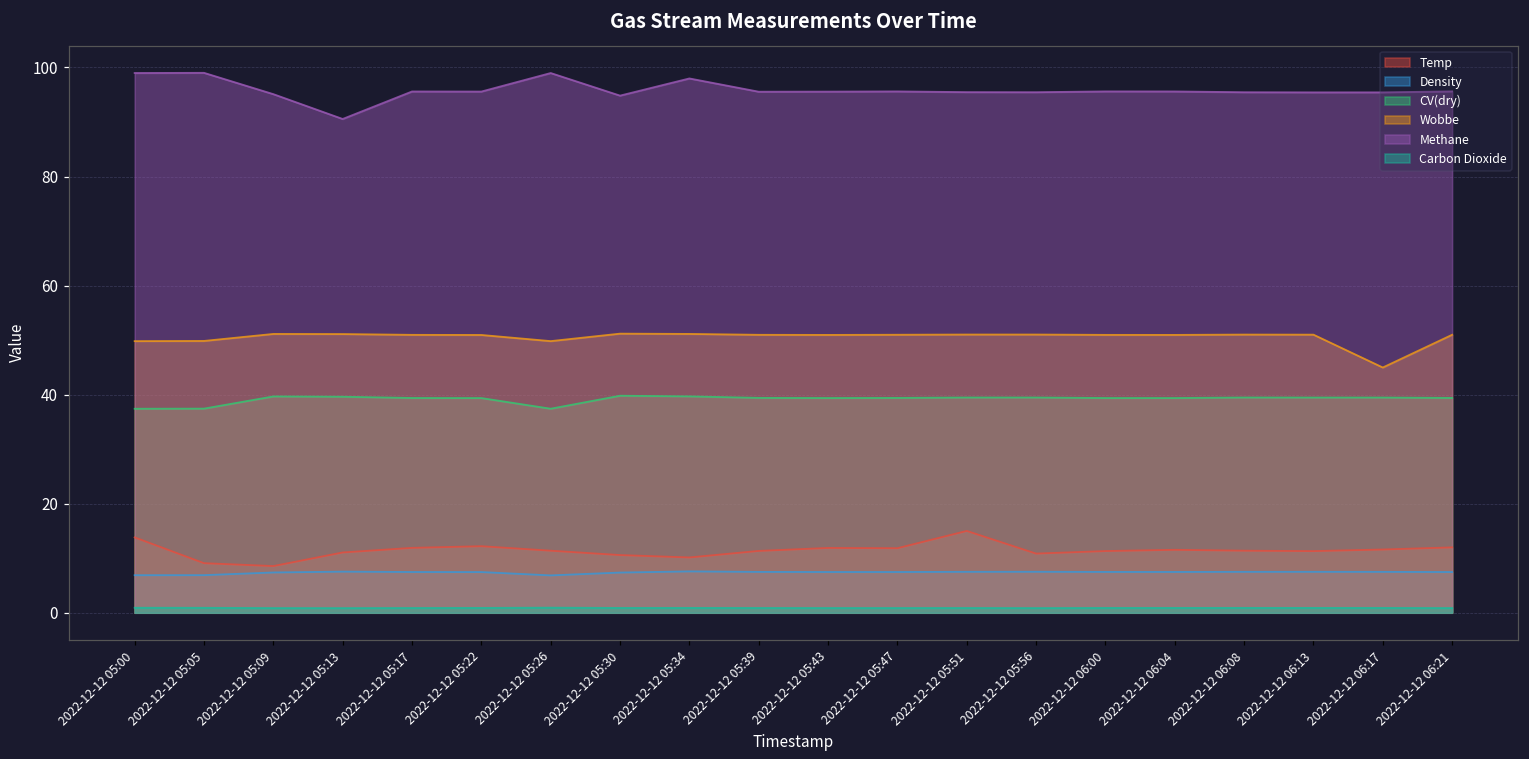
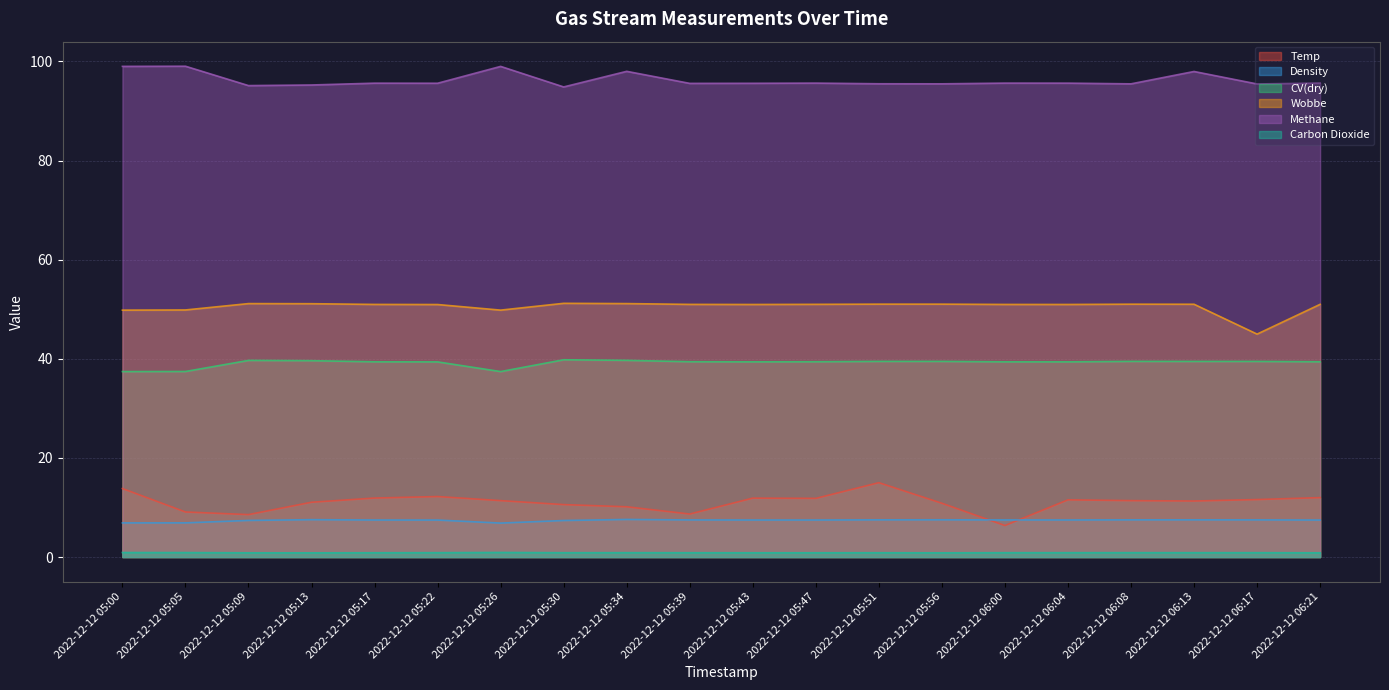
  {
    "Temp": {
      "2022-12-12 05:00": 14,
      "2022-12-12 05:05": 9,
      "2022-12-12 05:09": 9,
      "2022-12-12 05:13": 11,
      "2022-12-12 05:17": 12,
      "2022-12-12 05:22": 12,
      "2022-12-12 05:26": 11,
      "2022-12-12 05:30": 11,
      "2022-12-12 05:34": 10,
-     "2022-12-12 05:39": 11,
+     "2022-12-12 05:39": 9,
      "2022-12-12 05:43": 12,
      "2022-12-12 05:47": 12,
      "2022-12-12 05:51": 15,
      "2022-12-12 05:56": 11,
-     "2022-12-12 06:00": 11,
+     "2022-12-12 06:00": 6,
      "2022-12-12 06:04": 12,
      "2022-12-12 06:08": 11,
      "2022-12-12 06:13": 11,
      "2022-12-12 06:17": 12,
      "2022-12-12 06:21": 12
    },
    "Wobbe": {
      "2022-12-12 05:00": 50,
      "2022-12-12 05:05": 50,
      "2022-12-12 05:09": 51,
      "2022-12-12 05:13": 51,
      "2022-12-12 05:17": 51,
      "2022-12-12 05:22": 51,
      "2022-12-12 05:26": 50,
      "2022-12-12 05:30": 51,
      "2022-12-12 05:34": 51,
      "2022-12-12 05:39": 51,
      "2022-12-12 05:43": 51,
      "2022-12-12 05:47": 51,
      "2022-12-12 05:51": 51,
      "2022-12-12 05:56": 51,
      "2022-12-12 06:00": 51,
      "2022-12-12 06:04": 51,
      "2022-12-12 06:08": 51,
      "2022-12-12 06:13": 51,
      "2022-12-12 06:17": 45,
      "2022-12-12 06:21": 51
    },
    "Methane": {
      "2022-12-12 05:00": 99,
      "2022-12-12 05:05": 99,
      "2022-12-12 05:09": 95,
-     "2022-12-12 05:13": 91,
+     "2022-12-12 05:13": 95,
      "2022-12-12 05:17": 96,
      "2022-12-12 05:22": 96,
      "2022-12-12 05:26": 99,
      "2022-12-12 05:30": 95,
      "2022-12-12 05:34": 98,
      "2022-12-12 05:39": 96,
      "2022-12-12 05:43": 96,
      "2022-12-12 05:47": 96,
      "2022-12-12 05:51": 95,
      "2022-12-12 05:56": 95,
      "2022-12-12 06:00": 96,
      "2022-12-12 06:04": 96,
      "2022-12-12 06:08": 95,
-     "2022-12-12 06:13": 95
+     "2022-12-12 06:13": 98
    }
  }
